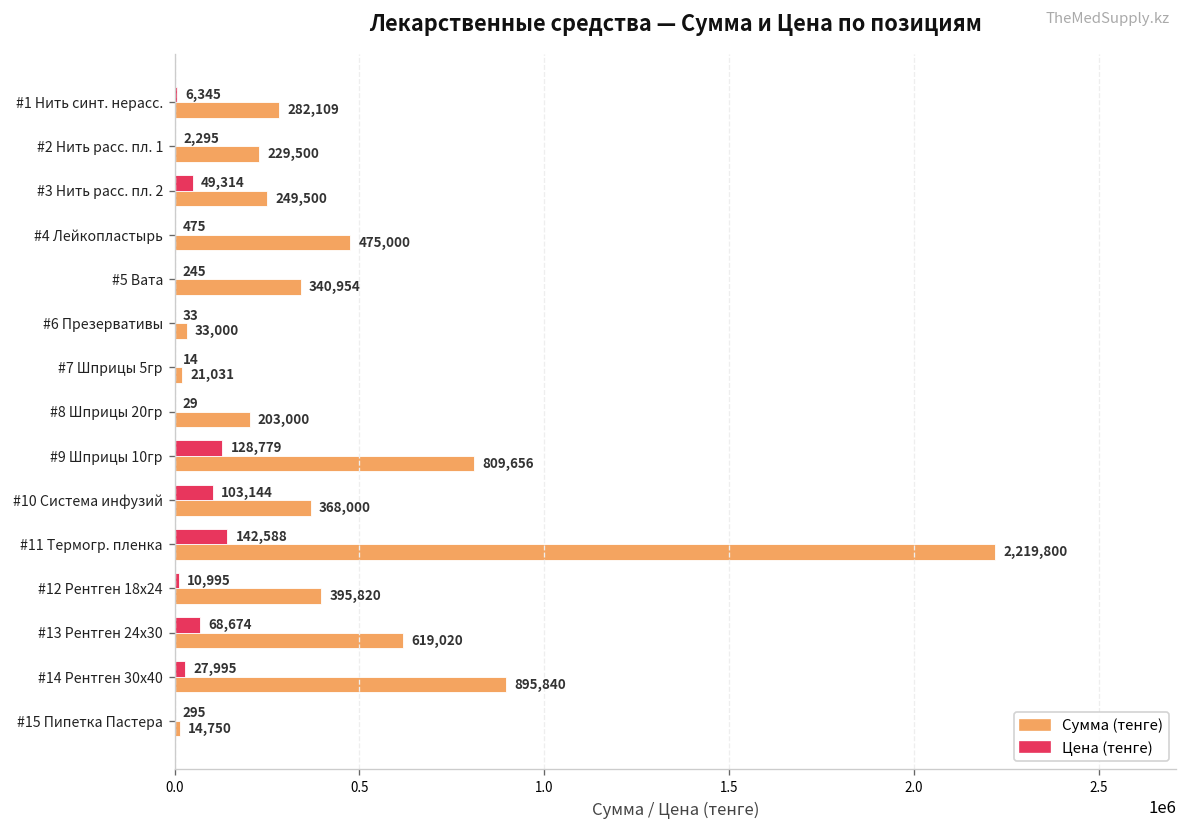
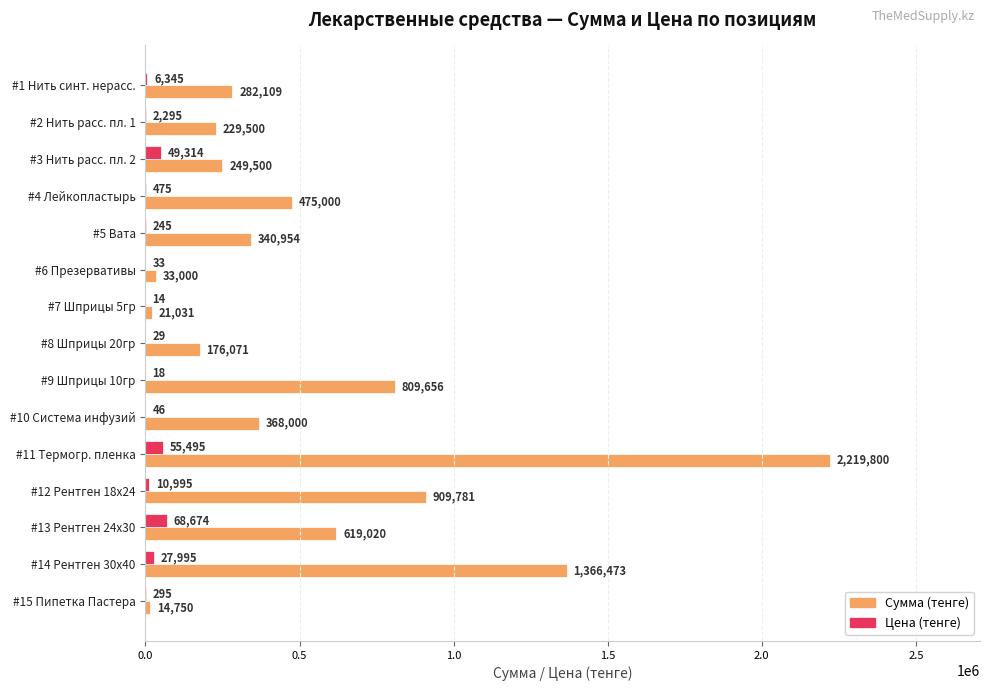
  {
    "Сумма (тенге)": {
      "#1 Нить синт. нерасс.": "282,109",
      "#2 Нить расс. пл. 1": "229,500",
      "#3 Нить расс. пл. 2": "249,500",
      "#4 Лейкопластырь": "475,000",
      "#5 Вата": "340,954",
      "#6 Презервативы": "33,000",
      "#7 Шприцы 5гр": "21,031",
-     "#8 Шприцы 20гр": "203,000",
+     "#8 Шприцы 20гр": "176,071",
      "#9 Шприцы 10гр": "809,656",
      "#10 Система инфузий": "368,000",
      "#11 Термогр. пленка": "2,219,800",
-     "#12 Рентген 18х24": "395,820",
+     "#12 Рентген 18х24": "909,781",
      "#13 Рентген 24х30": "619,020",
-     "#14 Рентген 30х40": "895,840",
+     "#14 Рентген 30х40": "1,366,473",
      "#15 Пипетка Пастера": "14,750"
    },
    "Цена (тенге)": {
      "#1 Нить синт. нерасс.": "6,345",
      "#2 Нить расс. пл. 1": "2,295",
      "#3 Нить расс. пл. 2": "49,314",
      "#4 Лейкопластырь": "475",
      "#5 Вата": "245",
      "#6 Презервативы": "33",
      "#7 Шприцы 5гр": "14",
      "#8 Шприцы 20гр": "29",
-     "#9 Шприцы 10гр": "128,779",
-     "#10 Система инфузий": "103,144",
-     "#11 Термогр. пленка": "142,588",
+     "#9 Шприцы 10гр": "18",
+     "#10 Система инфузий": "46",
+     "#11 Термогр. пленка": "55,495",
      "#12 Рентген 18х24": "10,995",
      "#13 Рентген 24х30": "68,674",
      "#14 Рентген 30х40": "27,995",
      "#15 Пипетка Пастера": "295"
    }
  }
